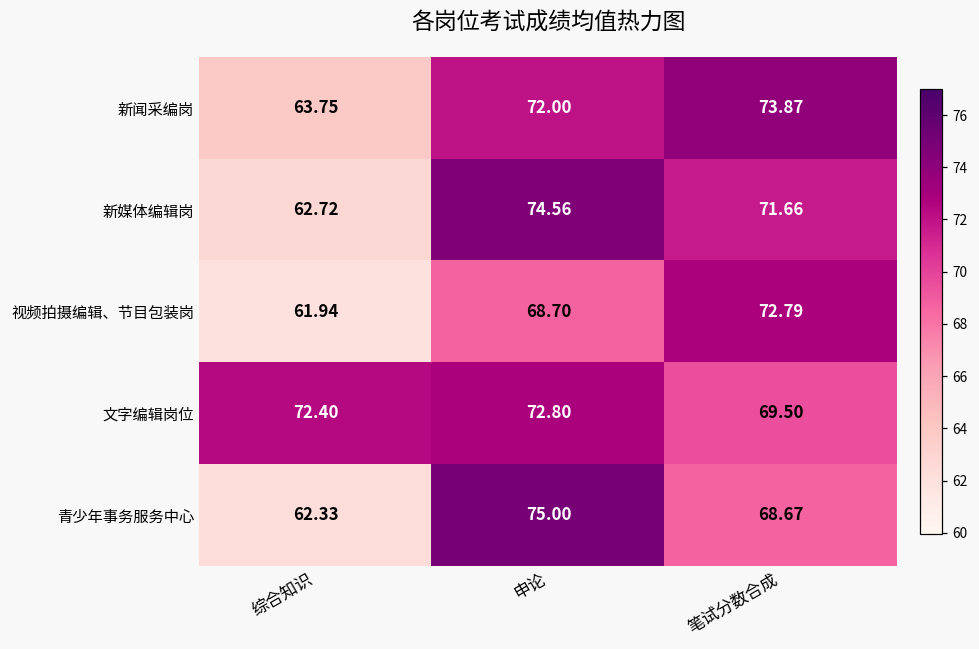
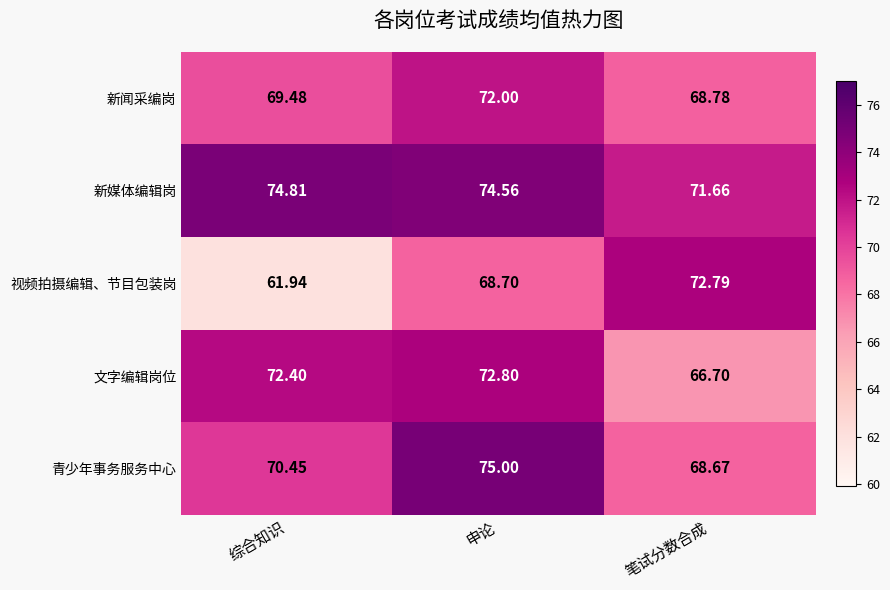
  {
    "新闻采编岗": {
-     "综合知识": 63.75,
+     "综合知识": 69.48,
      "申论": 72.00,
-     "笔试分数合成": 73.87
+     "笔试分数合成": 68.78
    },
    "新媒体编辑岗": {
-     "综合知识": 62.72,
+     "综合知识": 74.81,
      "申论": 74.56,
      "笔试分数合成": 71.66
    },
    "视频拍摄编辑、节目包装岗": {
      "综合知识": 61.94,
      "申论": 68.70,
      "笔试分数合成": 72.79
    },
    "文字编辑岗位": {
      "综合知识": 72.40,
      "申论": 72.80,
-     "笔试分数合成": 69.50
+     "笔试分数合成": 66.70
    },
    "青少年事务服务中心": {
-     "综合知识": 62.33,
+     "综合知识": 70.45,
      "申论": 75.00,
      "笔试分数合成": 68.67
    }
  }
